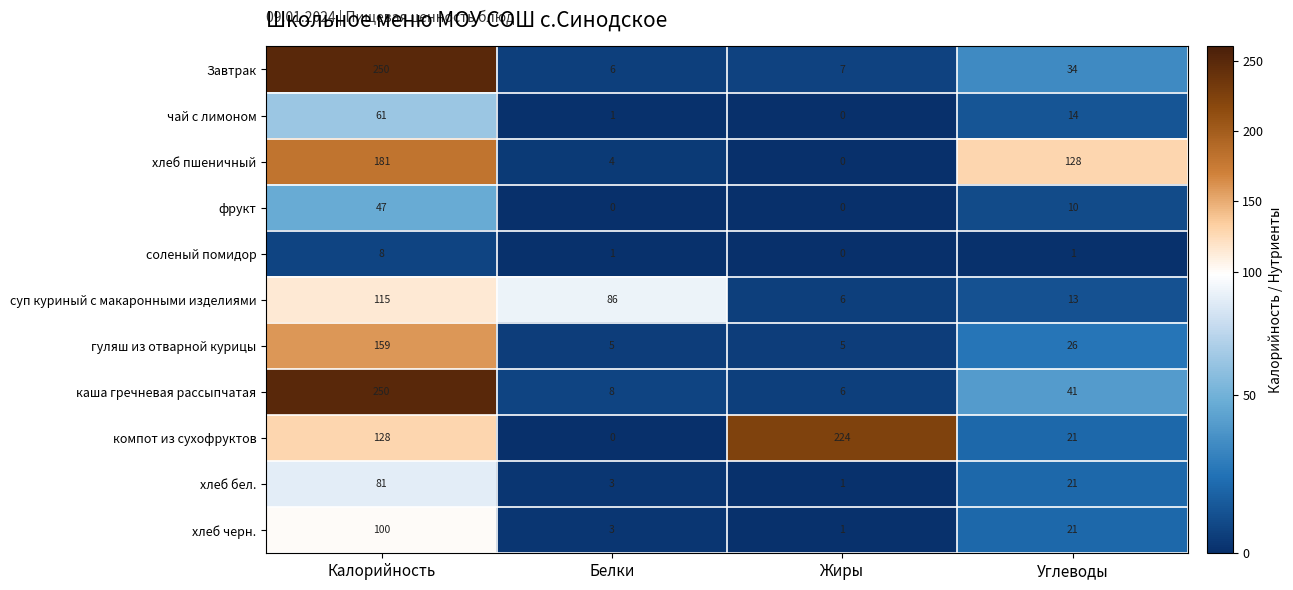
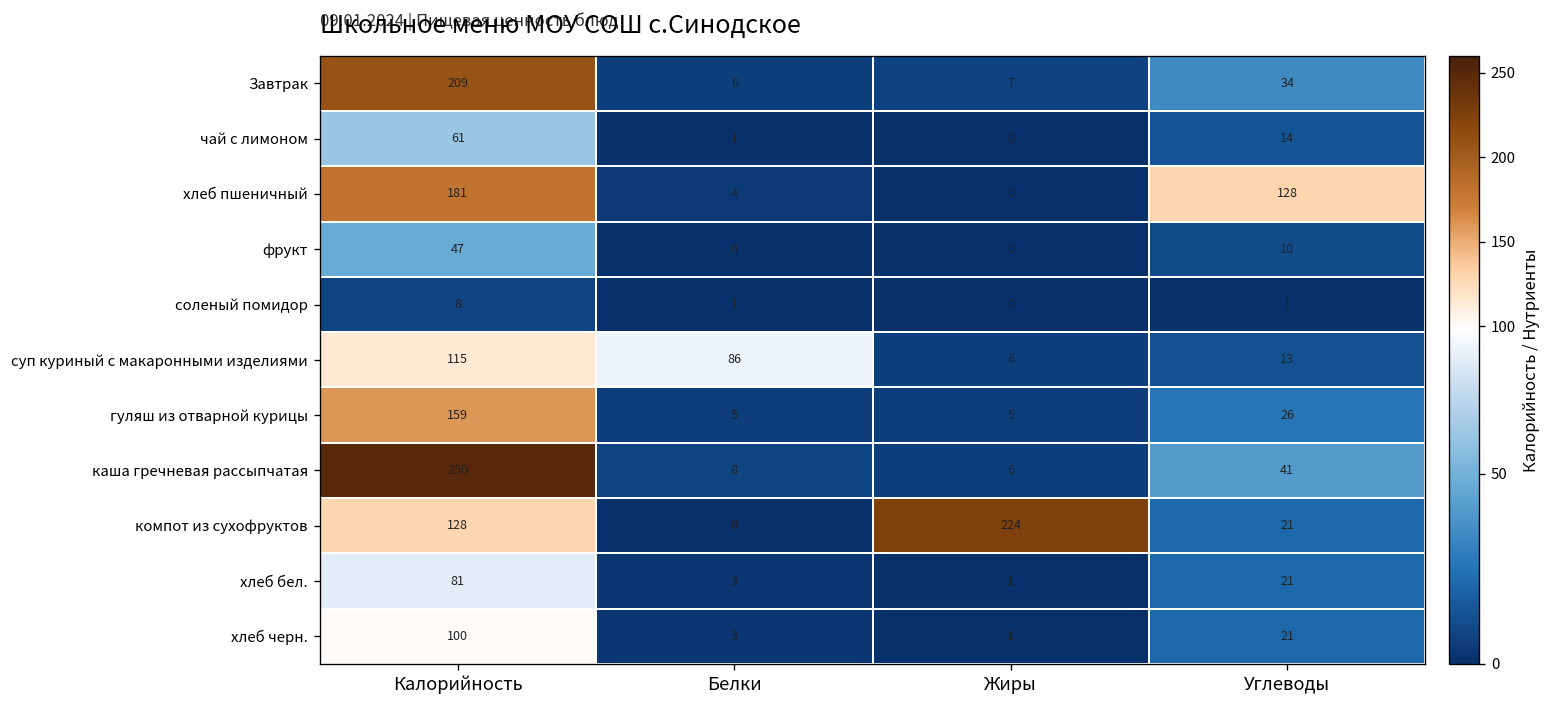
  {
    "Завтрак": {
-     "Калорийность": 250,
+     "Калорийность": 209,
      "Белки": 6,
      "Жиры": 7,
      "Углеводы": 34
    },
    "чай с лимоном": {
      "Калорийность": 61,
      "Белки": 1,
      "Жиры": 0,
      "Углеводы": 14
    },
    "хлеб пшеничный": {
      "Калорийность": 181,
      "Белки": 4,
      "Жиры": 0,
      "Углеводы": 128
    },
    "фрукт": {
      "Калорийность": 47,
      "Белки": 0,
      "Жиры": 0,
      "Углеводы": 10
    },
    "соленый помидор": {
      "Калорийность": 8,
      "Белки": 1,
      "Жиры": 0,
      "Углеводы": 1
    },
    "суп куриный с макаронными изделиями": {
      "Калорийность": 115,
      "Белки": 86,
      "Жиры": 6,
      "Углеводы": 13
    },
    "гуляш из отварной курицы": {
      "Калорийность": 159,
      "Белки": 5,
      "Жиры": 5,
      "Углеводы": 26
    },
    "каша гречневая рассыпчатая": {
      "Калорийность": 250,
      "Белки": 8,
      "Жиры": 6,
      "Углеводы": 41
    },
    "компот из сухофруктов": {
      "Калорийность": 128,
      "Белки": 0,
      "Жиры": 224,
      "Углеводы": 21
    },
    "хлеб бел.": {
      "Калорийность": 81,
      "Белки": 3,
      "Жиры": 1,
      "Углеводы": 21
    },
    "хлеб черн.": {
      "Калорийность": 100,
      "Белки": 3,
      "Жиры": 1,
      "Углеводы": 21
    }
  }
